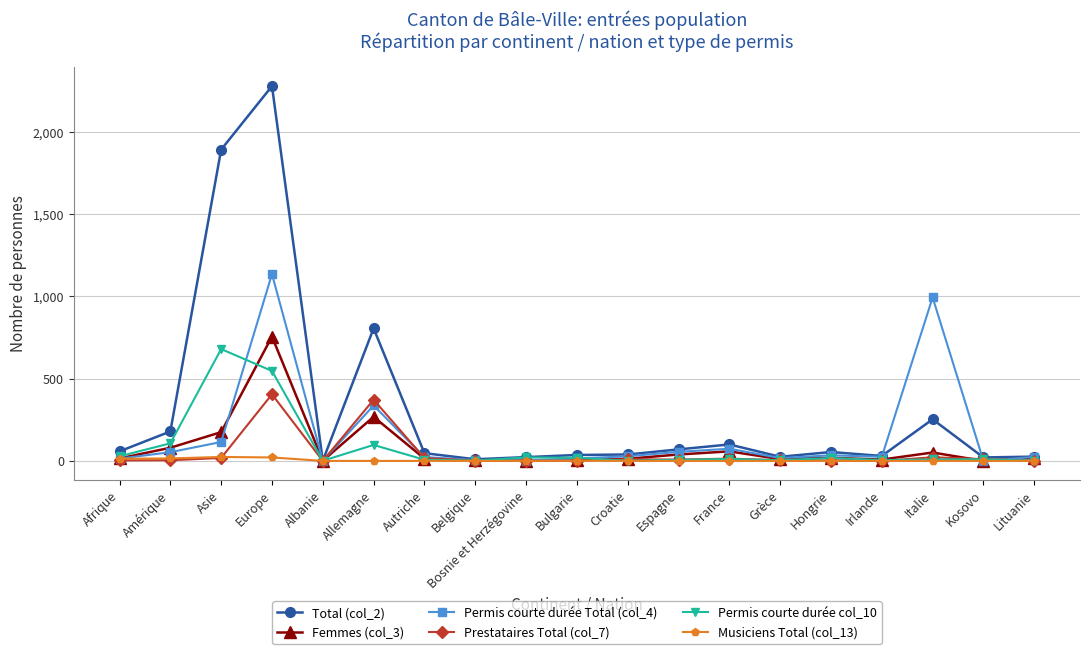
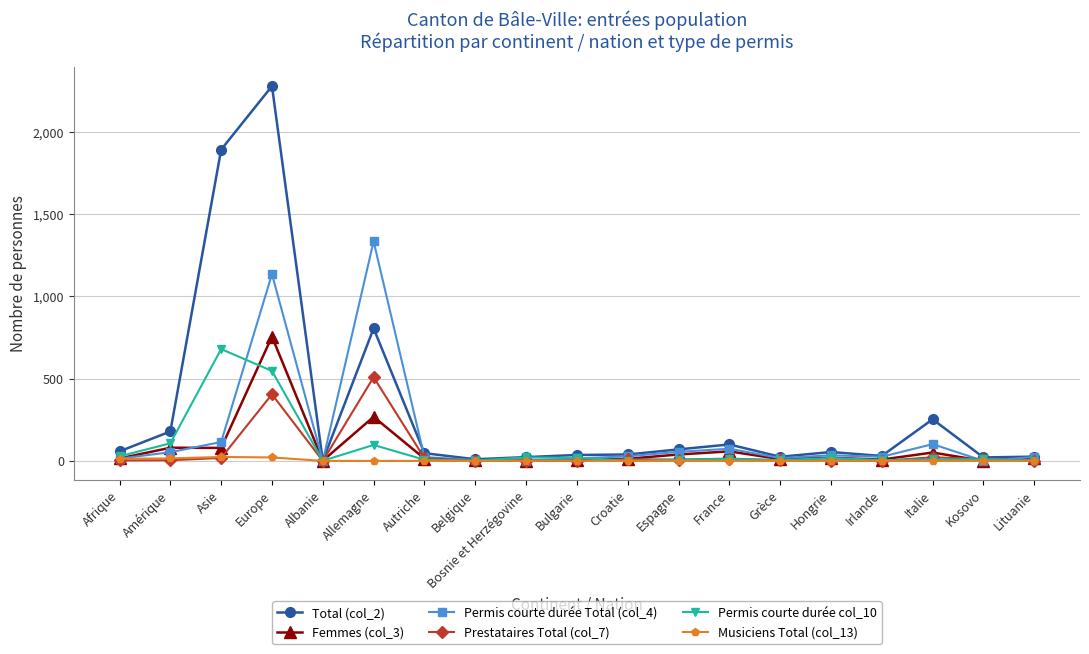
  {
    "Total (col_2)": {
      "Afrique": "60",
      "Amérique": "180",
      "Asie": "1,890",
      "Europe": "2,280",
      "Allemagne": "810",
      "Autriche": "50",
      "Bulgarie": "40",
      "France": "100",
      "Hongrie": "50",
      "Italie": "250"
    },
    "Femmes (col_3)": {
      "Amérique": "80",
-     "Asie": "180",
+     "Asie": "80",
      "Europe": "760",
      "Allemagne": "270",
      "Espagne": "40",
      "France": "60",
      "Italie": "50"
    },
    "Permis courte durée Total (col_4)": {
      "Amérique": "50",
      "Asie": "120",
      "Europe": "1,140",
-     "Allemagne": "340",
+     "Allemagne": "1,340",
      "France": "70",
-     "Italie": "990"
+     "Italie": "100"
    },
    "Prestataires Total (col_7)": {
      "Europe": "410",
-     "Allemagne": "370"
+     "Allemagne": "510"
    },
    "Permis courte durée col_10": {
      "Amérique": "110",
      "Asie": "680",
      "Europe": "550",
      "Allemagne": "100"
    },
    "Musiciens Total (col_13)": {
      "Europe": "20",
      "Allemagne": "0"
    }
  }
